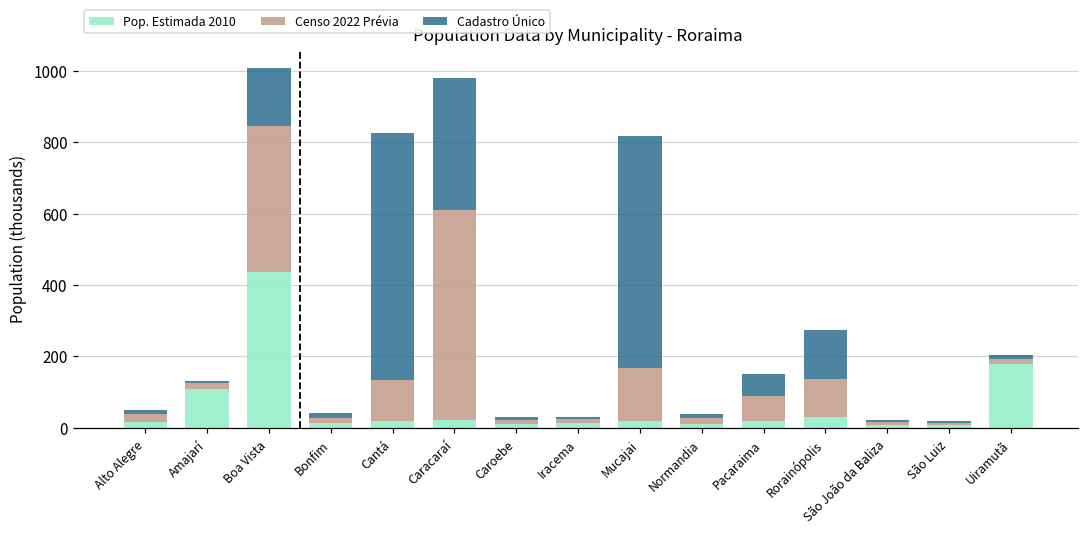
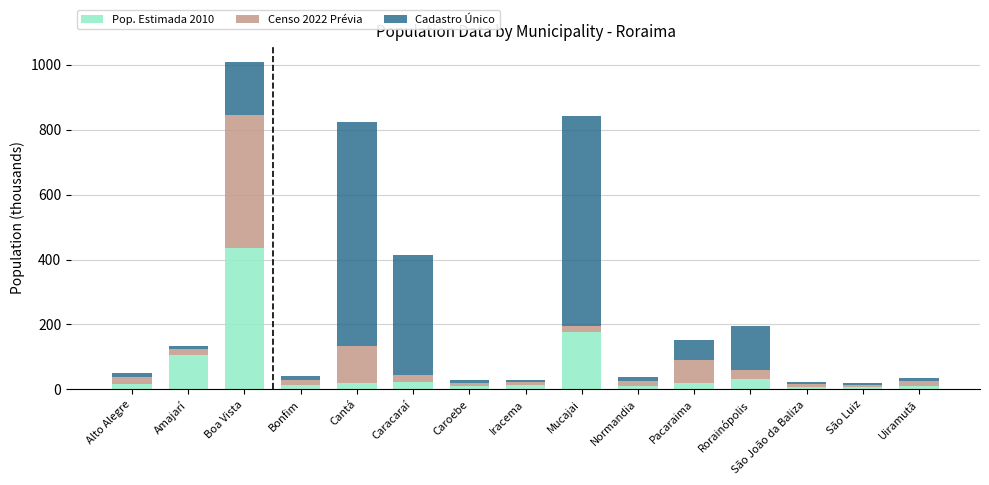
  {
    "Pop. Estimada 2010": {
      "Alto Alegre": 20,
      "Amajarí": 110,
      "Boa Vista": 440,
      "Bonfim": 10,
      "Cantá": 20,
      "Caracaraí": 20,
      "Caroebe": 10,
      "Iracema": 10,
-     "Mucajai": 20,
+     "Mucajai": 180,
      "Normandia": 10,
      "Pacaraima": 20,
      "Rorainópolis": 30,
      "São João da Baliza": 10,
      "São Luiz": 10,
-     "Uiramutã": 180
+     "Uiramutã": 10
    },
    "Censo 2022 Prévia": {
      "Alto Alegre": 20,
      "Amajarí": 20,
      "Boa Vista": 410,
      "Bonfim": 20,
      "Cantá": 110,
-     "Caracaraí": 590,
+     "Caracaraí": 20,
      "Caroebe": 10,
      "Iracema": 10,
-     "Mucajai": 150,
+     "Mucajai": 20,
      "Normandia": 20,
      "Pacaraima": 70,
-     "Rorainópolis": 110,
+     "Rorainópolis": 30,
      "São João da Baliza": 10,
      "Uiramutã": 10
    },
    "Cadastro Único": {
      "Alto Alegre": 10,
      "Amajarí": 10,
      "Boa Vista": 160,
      "Bonfim": 10,
      "Cantá": 690,
      "Caracaraí": 370,
      "Caroebe": 10,
      "Mucajai": 650,
      "Normandia": 10,
      "Pacaraima": 60,
      "Rorainópolis": 140,
      "Uiramutã": 10
    }
  }
